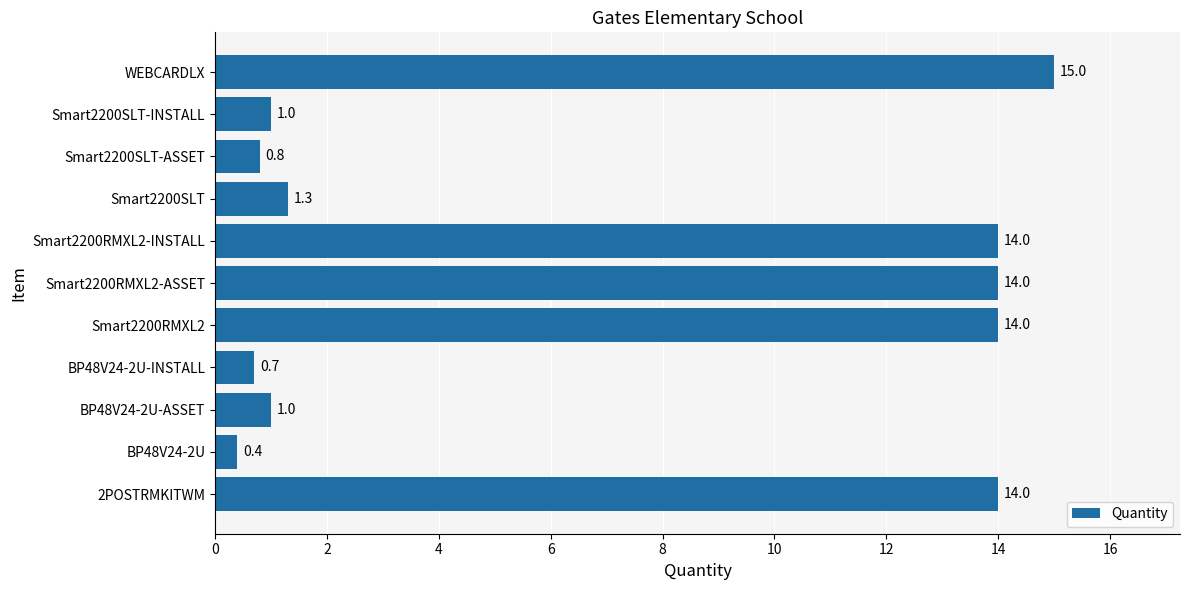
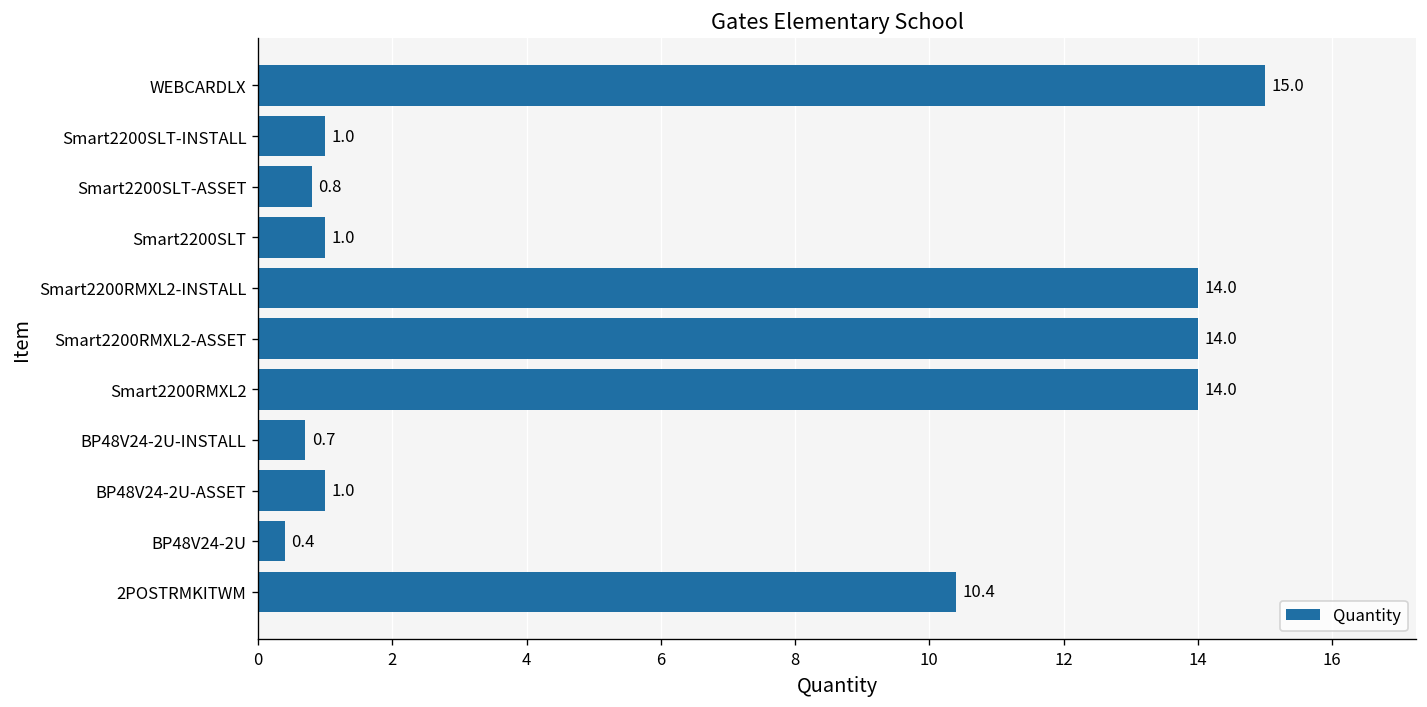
  {
    "WEBCARDLX": 15.0,
    "Smart2200SLT-INSTALL": 1.0,
    "Smart2200SLT-ASSET": 0.8,
-   "Smart2200SLT": 1.3,
+   "Smart2200SLT": 1.0,
    "Smart2200RMXL2-INSTALL": 14.0,
    "Smart2200RMXL2-ASSET": 14.0,
    "Smart2200RMXL2": 14.0,
    "BP48V24-2U-INSTALL": 0.7,
    "BP48V24-2U-ASSET": 1.0,
    "BP48V24-2U": 0.4,
-   "2POSTRMKITWM": 14.0
+   "2POSTRMKITWM": 10.4
  }
